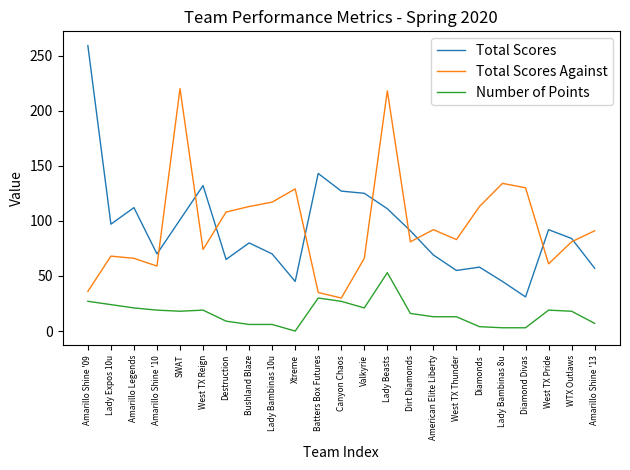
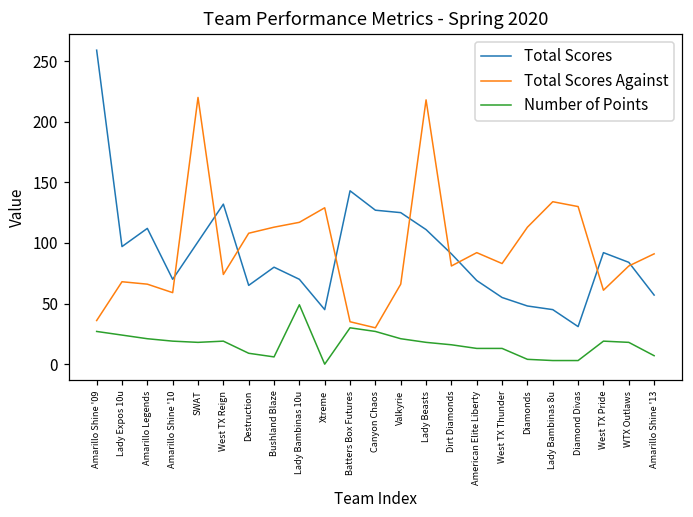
  {
    "Total Scores": {
      "Amarillo Shine '09": 259,
      "Lady Expos 10u": 97,
      "Amarillo Legends": 112,
      "Amarillo Shine '10": 70,
      "SWAT": 101,
      "West TX Reign": 132,
      "Destruction": 65,
      "Bushland Blaze": 80,
      "Lady Bambinas 10u": 70,
      "Xtreme": 45,
      "Batters Box Futures": 143,
      "Canyon Chaos": 127,
      "Valkyrie": 125,
      "Lady Beasts": 111,
      "Dirt Diamonds": 91,
      "American Elite Liberty": 69,
      "West TX Thunder": 55,
-     "Diamonds": 58,
+     "Diamonds": 48,
      "Lady Bambinas 8u": 45,
      "Diamond Divas": 31,
      "West TX Pride": 92,
      "WTX Outlaws": 84,
      "Amarillo Shine '13": 57
    },
    "Total Scores Against": {
      "Amarillo Shine '09": 36,
      "Lady Expos 10u": 68,
      "Amarillo Legends": 66,
      "Amarillo Shine '10": 59,
      "SWAT": 220,
      "West TX Reign": 74,
      "Destruction": 108,
      "Bushland Blaze": 113,
      "Lady Bambinas 10u": 117,
      "Xtreme": 129,
      "Batters Box Futures": 35,
      "Canyon Chaos": 30,
      "Valkyrie": 66,
      "Lady Beasts": 218,
      "Dirt Diamonds": 81,
      "American Elite Liberty": 92,
      "West TX Thunder": 83,
      "Diamonds": 113,
      "Lady Bambinas 8u": 134,
      "Diamond Divas": 130,
      "West TX Pride": 61,
      "WTX Outlaws": 81,
      "Amarillo Shine '13": 91
    },
    "Number of Points": {
      "Amarillo Shine '09": 27,
      "Lady Expos 10u": 24,
      "Amarillo Legends": 21,
      "Amarillo Shine '10": 19,
      "SWAT": 18,
      "West TX Reign": 19,
      "Destruction": 9,
      "Bushland Blaze": 6,
-     "Lady Bambinas 10u": 6,
+     "Lady Bambinas 10u": 49,
      "Xtreme": 0,
      "Batters Box Futures": 30,
      "Canyon Chaos": 27,
      "Valkyrie": 21,
-     "Lady Beasts": 53,
+     "Lady Beasts": 18,
      "Dirt Diamonds": 16,
      "American Elite Liberty": 13,
      "West TX Thunder": 13,
      "Diamonds": 4,
      "Lady Bambinas 8u": 3,
      "Diamond Divas": 3,
      "West TX Pride": 19,
      "WTX Outlaws": 18,
      "Amarillo Shine '13": 7
    }
  }
